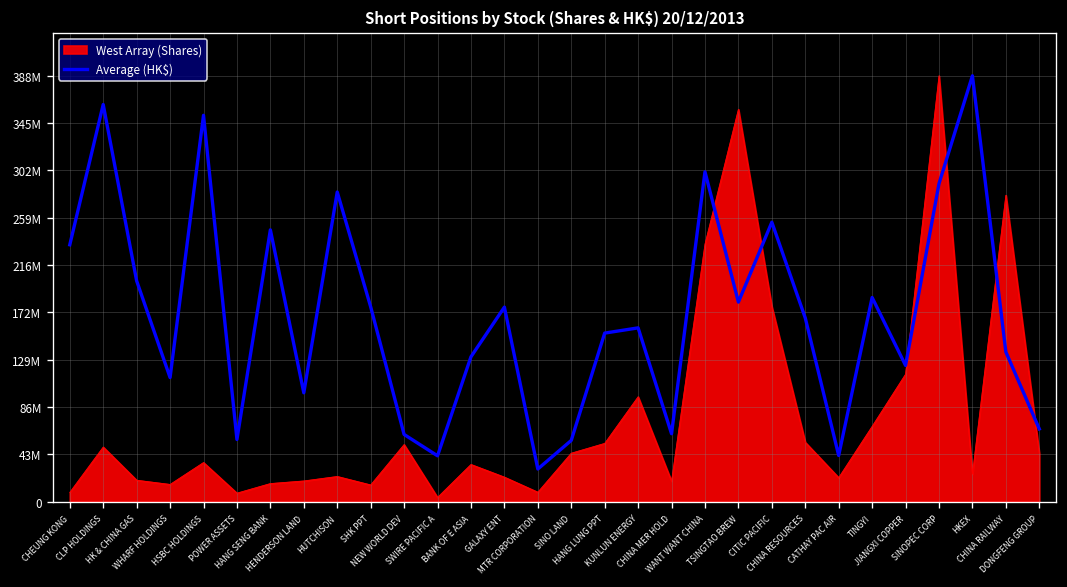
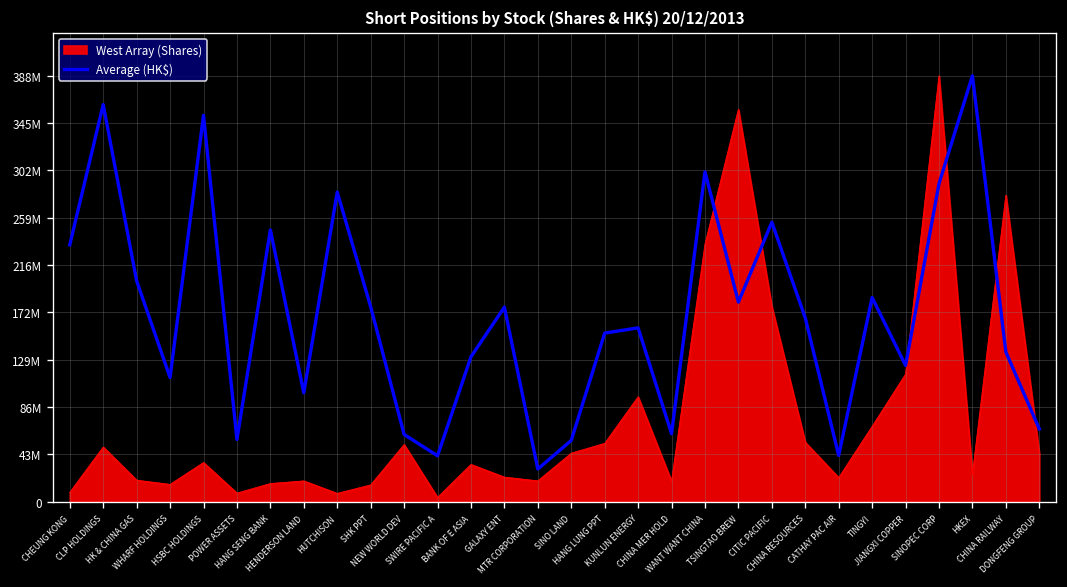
  {
    "West Array (Shares)": {
      "CHEUNG KONG": 10000000,
      "CLP HOLDINGS": 50000000,
      "HK & CHINA GAS": 20000000,
      "WHARF HOLDINGS": 20000000,
      "HSBC HOLDINGS": 40000000,
      "POWER ASSETS": 10000000,
      "HANG SENG BANK": 20000000,
      "HENDERSON LAND": 20000000,
-     "HUTCHISON": 20000000,
+     "HUTCHISON": 10000000,
      "SHK PPT": 20000000,
      "NEW WORLD DEV": 50000000,
      "SWIRE PACIFIC A": 0,
      "BANK OF E ASIA": 30000000,
      "GALAXY ENT": 20000000,
-     "MTR CORPORATION": 10000000,
+     "MTR CORPORATION": 20000000,
      "SINO LAND": 40000000,
      "HANG LUNG PPT": 50000000,
      "KUNLUN ENERGY": 100000000,
      "CHINA MER HOLD": 20000000,
      "WANT WANT CHINA": 240000000,
      "TSINGTAO BREW": 360000000,
      "CITIC PACIFIC": 180000000,
      "CHINA RESOURCES": 50000000,
      "CATHAY PAC AIR": 20000000,
      "TINGYI": 70000000,
      "JIANGXI COPPER": 120000000,
      "SINOPEC CORP": 390000000,
      "HKEX": 30000000,
      "CHINA RAILWAY": 280000000,
      "DONGFENG GROUP": 40000000
    },
    "Average (HK$)": {
      "CHEUNG KONG": 230000000,
      "CLP HOLDINGS": 360000000,
      "HK & CHINA GAS": 200000000,
      "WHARF HOLDINGS": 110000000,
      "HSBC HOLDINGS": 350000000,
      "POWER ASSETS": 60000000,
      "HANG SENG BANK": 250000000,
      "HENDERSON LAND": 100000000,
      "HUTCHISON": 280000000,
      "SHK PPT": 180000000,
      "NEW WORLD DEV": 60000000,
      "SWIRE PACIFIC A": 40000000,
      "BANK OF E ASIA": 130000000,
      "GALAXY ENT": 180000000,
      "MTR CORPORATION": 30000000,
      "SINO LAND": 60000000,
      "HANG LUNG PPT": 150000000,
      "KUNLUN ENERGY": 160000000,
      "CHINA MER HOLD": 60000000,
      "WANT WANT CHINA": 300000000,
      "TSINGTAO BREW": 180000000,
      "CITIC PACIFIC": 260000000,
      "CHINA RESOURCES": 170000000,
      "CATHAY PAC AIR": 40000000,
      "TINGYI": 190000000,
      "JIANGXI COPPER": 120000000,
      "SINOPEC CORP": 290000000,
      "HKEX": 390000000,
      "CHINA RAILWAY": 140000000,
      "DONGFENG GROUP": 70000000
    }
  }
